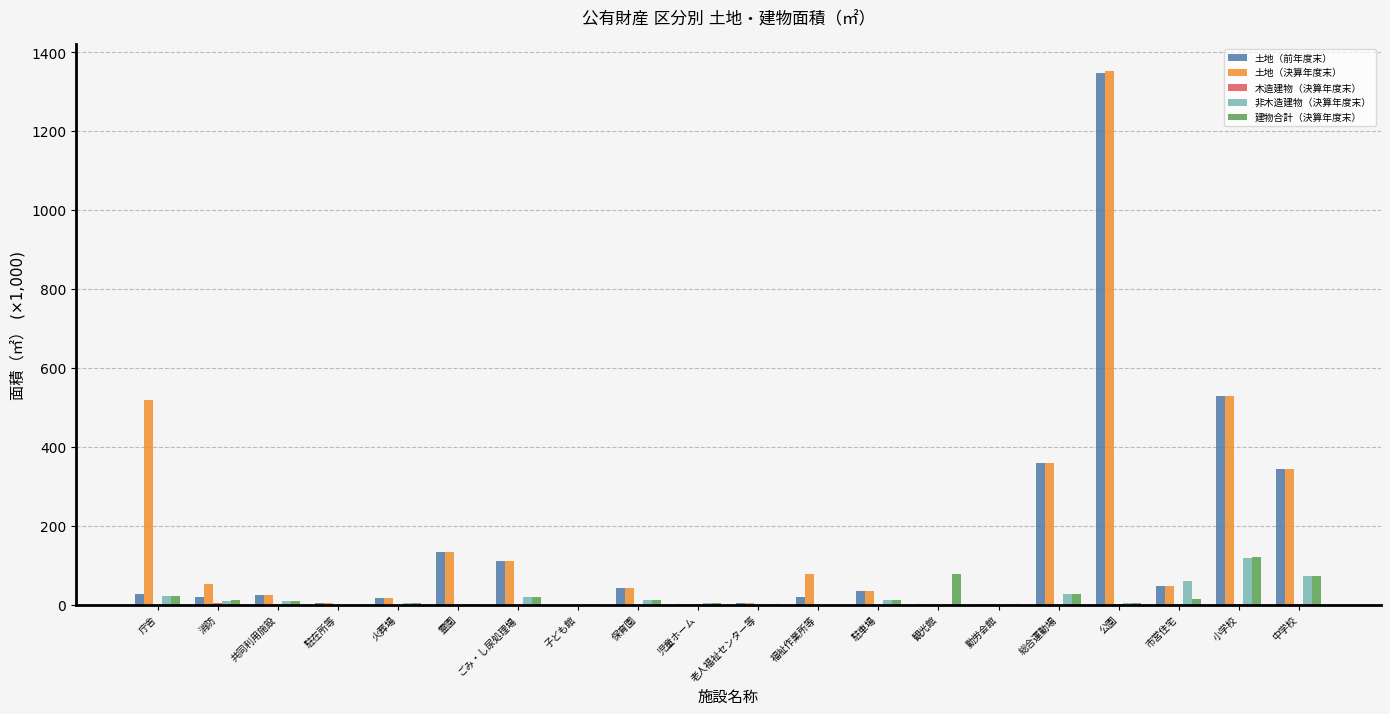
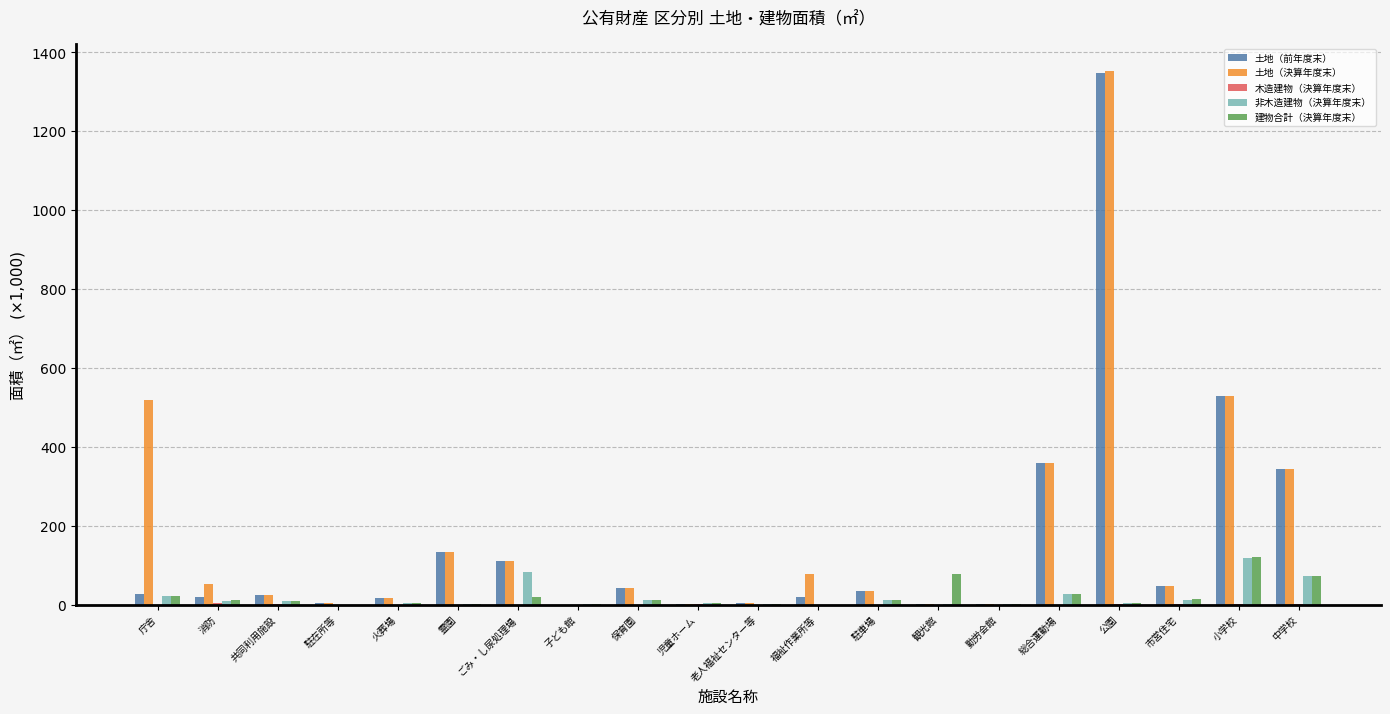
  {
    "土地（前年度末）": {
      "庁舎": 30,
      "消防": 20,
      "共同利用施設": 30,
      "火葬場": 20,
      "霊園": 130,
      "ごみ・し尿処理場": 110,
      "子ども館": 0,
      "保育園": 40,
      "福祉作業所等": 20,
      "駐車場": 30,
      "総合運動場": 360,
      "公園": 1350,
      "市営住宅": 50,
      "小学校": 530,
      "中学校": 340
    },
    "土地（決算年度末）": {
      "庁舎": 520,
      "消防": 50,
      "共同利用施設": 30,
      "火葬場": 20,
      "霊園": 130,
      "ごみ・し尿処理場": 110,
      "子ども館": 0,
      "保育園": 40,
      "福祉作業所等": 80,
      "駐車場": 30,
      "総合運動場": 360,
      "公園": 1350,
      "市営住宅": 50,
      "小学校": 530,
      "中学校": 340
    },
    "木造建物（決算年度末）": {
      "庁舎": 0,
      "駐在所等": 0,
      "霊園": 0,
      "福祉作業所等": 0,
      "観光館": 0,
      "勤労会館": 0
    },
    "非木造建物（決算年度末）": {
      "庁舎": 20,
      "消防": 10,
      "共同利用施設": 10,
      "駐在所等": 0,
-     "ごみ・し尿処理場": 20,
+     "ごみ・し尿処理場": 80,
      "保育園": 10,
      "福祉作業所等": 0,
      "駐車場": 10,
      "総合運動場": 30,
-     "市営住宅": 60,
+     "市営住宅": 10,
      "小学校": 120,
      "中学校": 70
    },
    "建物合計（決算年度末）": {
      "庁舎": 20,
      "消防": 10,
      "共同利用施設": 10,
      "駐在所等": 0,
      "ごみ・し尿処理場": 20,
      "保育園": 10,
      "福祉作業所等": 0,
      "駐車場": 10,
      "観光館": 80,
      "総合運動場": 30,
      "市営住宅": 10,
      "小学校": 120,
      "中学校": 70
    }
  }
